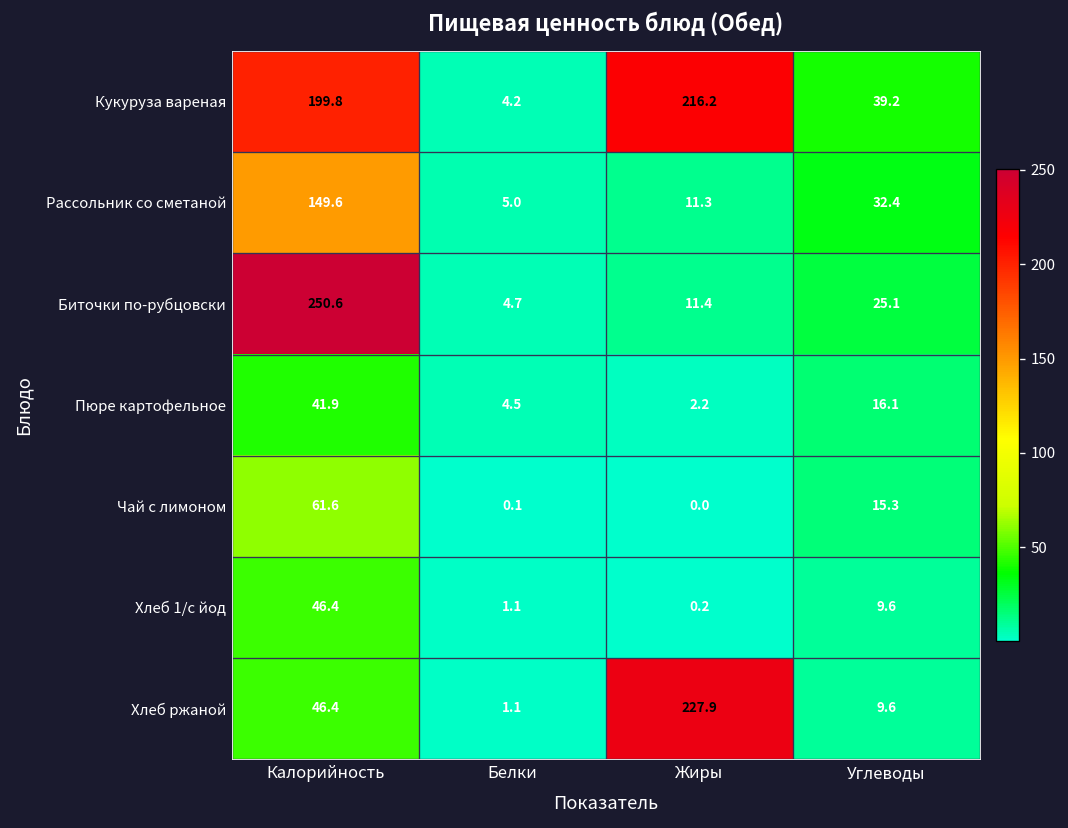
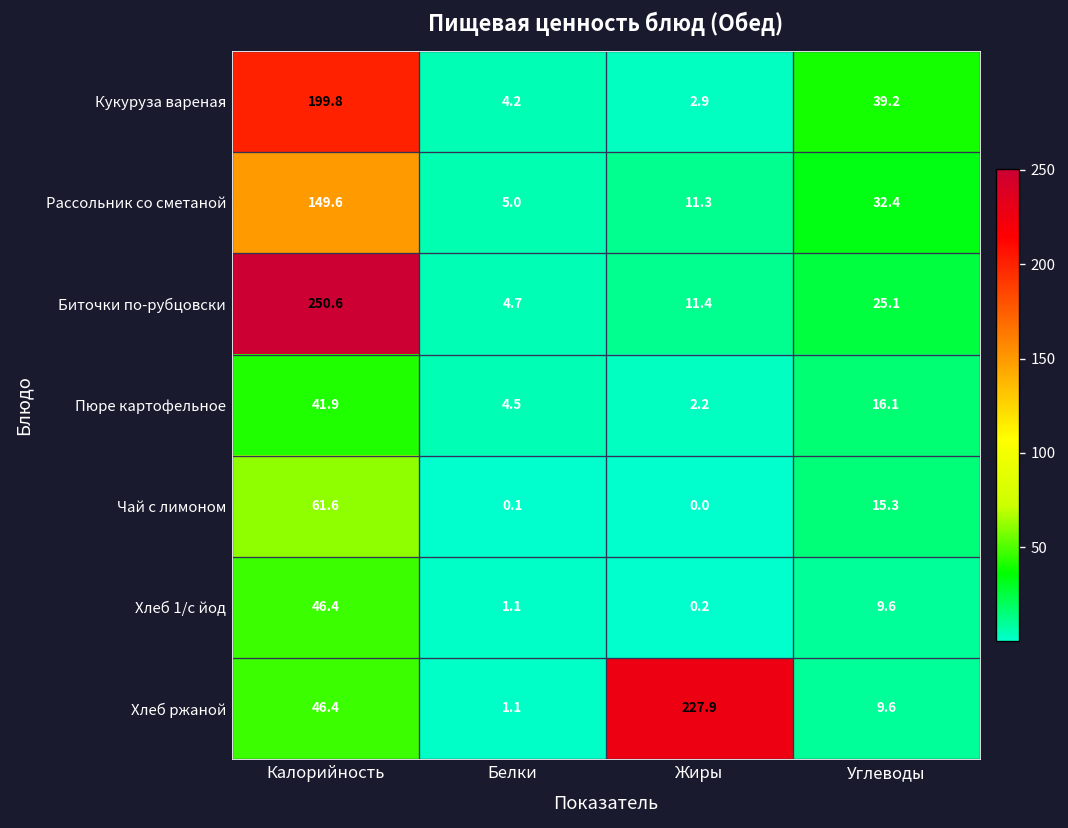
  {
    "Кукуруза вареная": {
      "Калорийность": 199.8,
      "Белки": 4.2,
-     "Жиры": 216.2,
+     "Жиры": 2.9,
      "Углеводы": 39.2
    },
    "Рассольник со сметаной": {
      "Калорийность": 149.6,
      "Белки": 5.0,
      "Жиры": 11.3,
      "Углеводы": 32.4
    },
    "Биточки по-рубцовски": {
      "Калорийность": 250.6,
      "Белки": 4.7,
      "Жиры": 11.4,
      "Углеводы": 25.1
    },
    "Пюре картофельное": {
      "Калорийность": 41.9,
      "Белки": 4.5,
      "Жиры": 2.2,
      "Углеводы": 16.1
    },
    "Чай с лимоном": {
      "Калорийность": 61.6,
      "Белки": 0.1,
      "Жиры": 0.0,
      "Углеводы": 15.3
    },
    "Хлеб 1/с йод": {
      "Калорийность": 46.4,
      "Белки": 1.1,
      "Жиры": 0.2,
      "Углеводы": 9.6
    },
    "Хлеб ржаной": {
      "Калорийность": 46.4,
      "Белки": 1.1,
      "Жиры": 227.9,
      "Углеводы": 9.6
    }
  }
